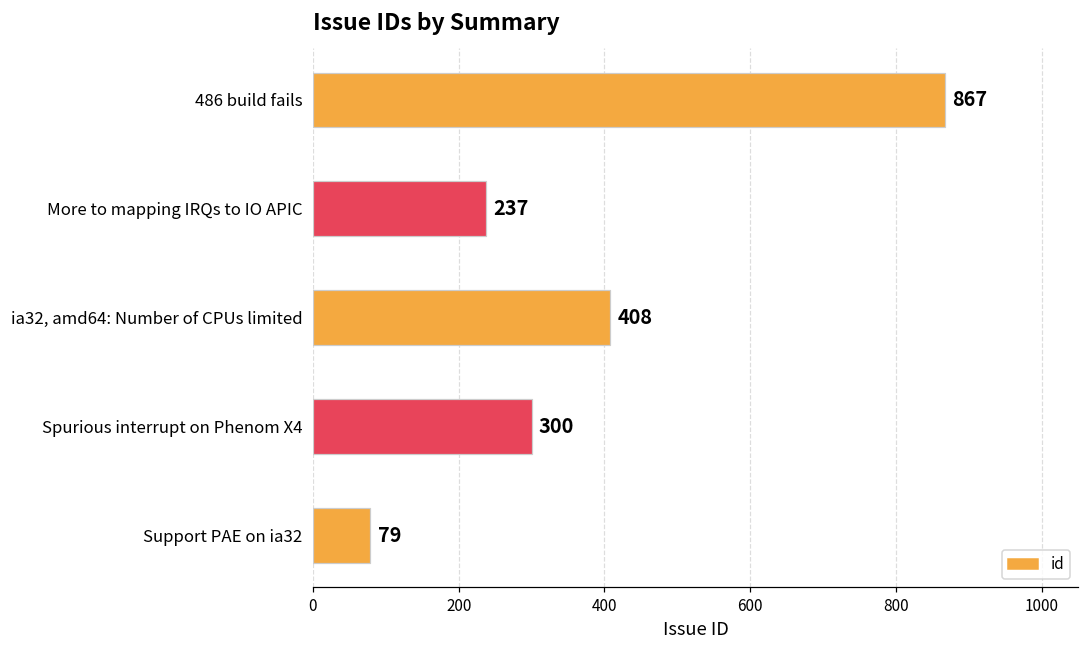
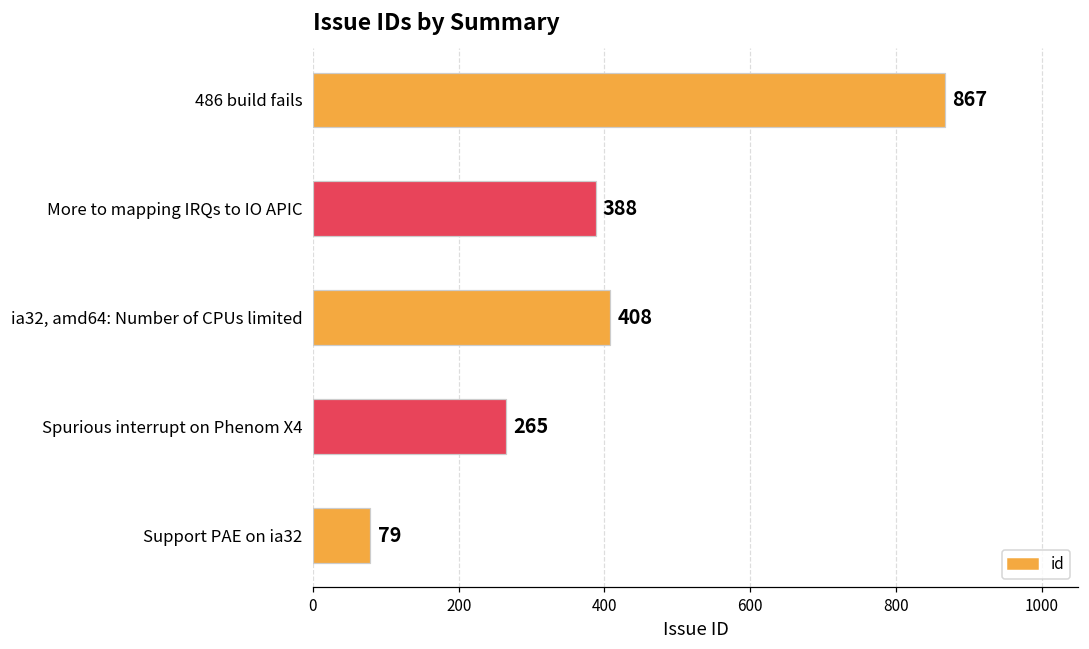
  {
    "486 build fails": 867,
-   "More to mapping IRQs to IO APIC": 237,
+   "More to mapping IRQs to IO APIC": 388,
    "ia32, amd64: Number of CPUs limited": 408,
-   "Spurious interrupt on Phenom X4": 300,
+   "Spurious interrupt on Phenom X4": 265,
    "Support PAE on ia32": 79
  }
